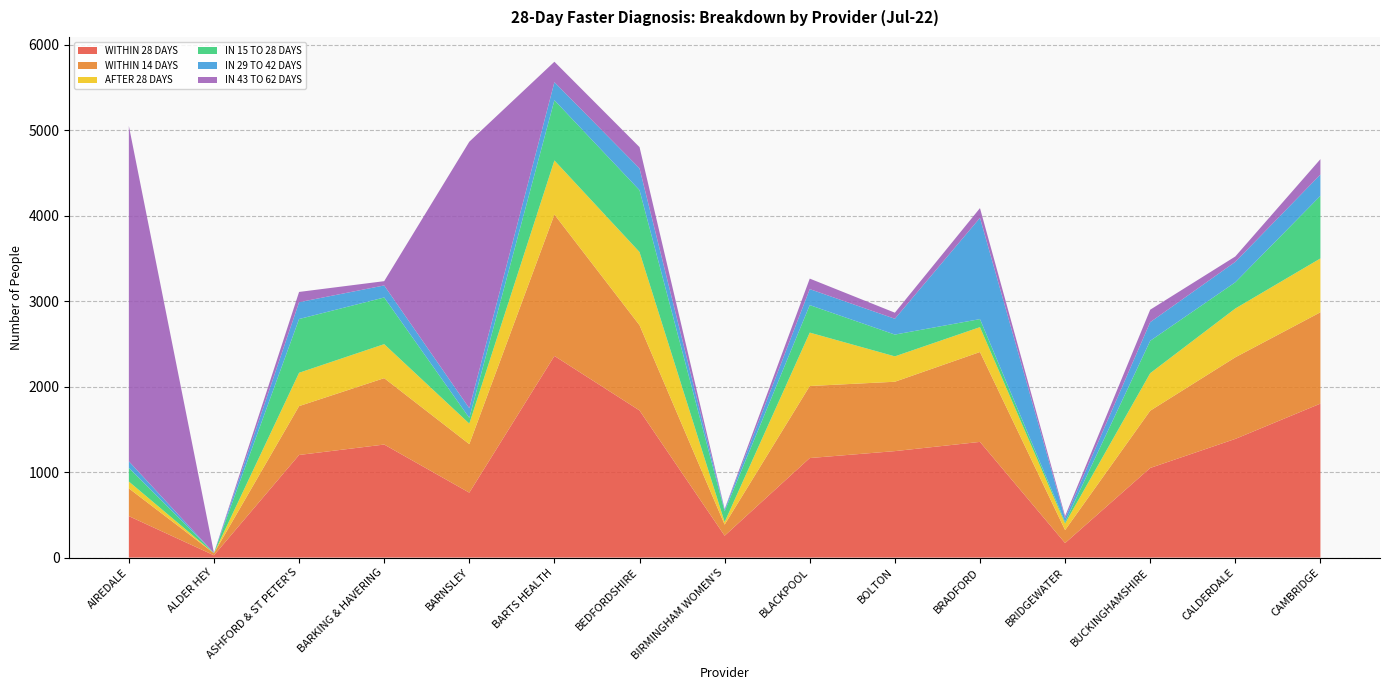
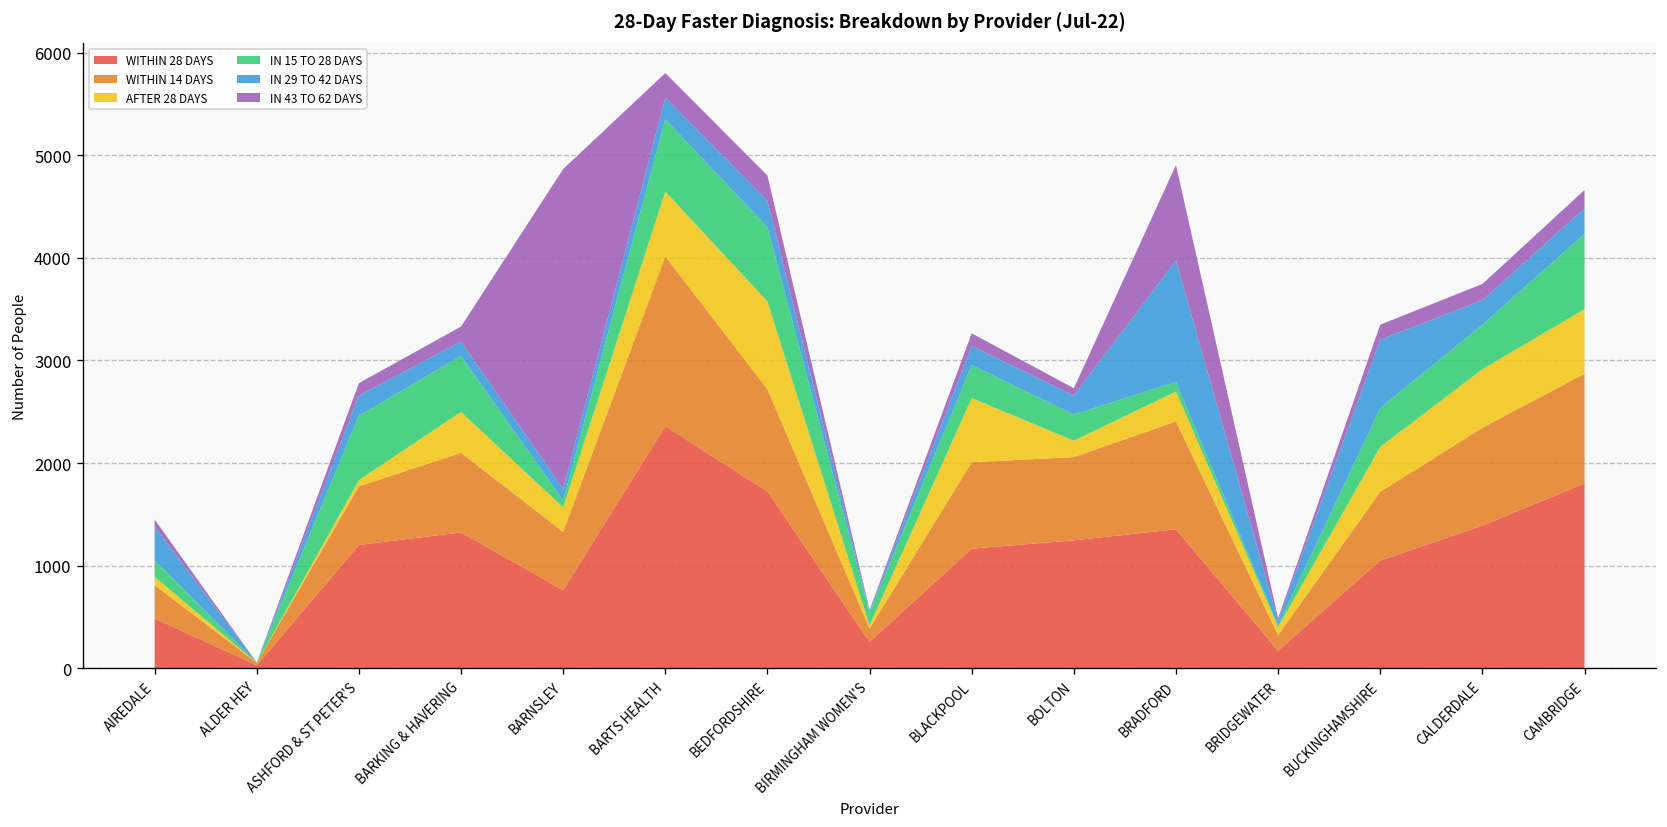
  {
    "AFTER 28 DAYS": {
      "AIREDALE": 100,
-     "ASHFORD & ST PETER'S": 400,
+     "ASHFORD & ST PETER'S": 100,
      "BARKING & HAVERING": 400,
      "BARNSLEY": 200,
      "BARTS HEALTH": 600,
      "BEDFORDSHIRE": 900,
      "BIRMINGHAM WOMEN'S": 0,
      "BLACKPOOL": 600,
-     "BOLTON": 300,
+     "BOLTON": 200,
      "BRADFORD": 300,
      "BUCKINGHAMSHIRE": 400,
      "CALDERDALE": 600,
      "CAMBRIDGE": 600
    },
    "IN 15 TO 28 DAYS": {
      "AIREDALE": 200,
      "ASHFORD & ST PETER'S": 600,
      "BARKING & HAVERING": 500,
      "BARNSLEY": 100,
      "BARTS HEALTH": 700,
      "BEDFORDSHIRE": 700,
      "BLACKPOOL": 300,
      "BOLTON": 300,
      "BRADFORD": 100,
      "BUCKINGHAMSHIRE": 400,
-     "CALDERDALE": 300,
+     "CALDERDALE": 400,
      "CAMBRIDGE": 700
    },
    "IN 29 TO 42 DAYS": {
-     "AIREDALE": 100,
+     "AIREDALE": 300,
      "ASHFORD & ST PETER'S": 200,
      "BARKING & HAVERING": 100,
      "BARNSLEY": 100,
      "BARTS HEALTH": 200,
      "BEDFORDSHIRE": 300,
      "BLACKPOOL": 200,
      "BOLTON": 200,
      "BRADFORD": 1200,
-     "BUCKINGHAMSHIRE": 200,
+     "BUCKINGHAMSHIRE": 700,
      "CALDERDALE": 200,
      "CAMBRIDGE": 200
    },
    "IN 43 TO 62 DAYS": {
-     "AIREDALE": 3900,
+     "AIREDALE": 100,
      "ASHFORD & ST PETER'S": 100,
-     "BARKING & HAVERING": 50,
+     "BARKING & HAVERING": 150,
      "BARNSLEY": 3100,
      "BARTS HEALTH": 200,
      "BEDFORDSHIRE": 200,
      "BLACKPOOL": 100,
      "BOLTON": 100,
-     "BRADFORD": 100,
+     "BRADFORD": 900,
      "BUCKINGHAMSHIRE": 100,
-     "CALDERDALE": 100,
+     "CALDERDALE": 200,
      "CAMBRIDGE": 200
    }
  }
